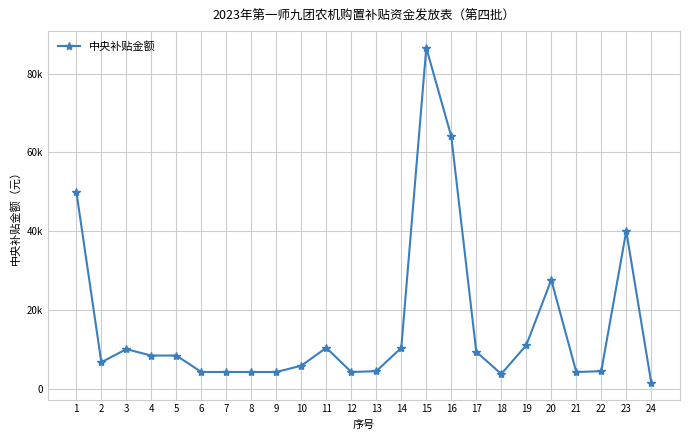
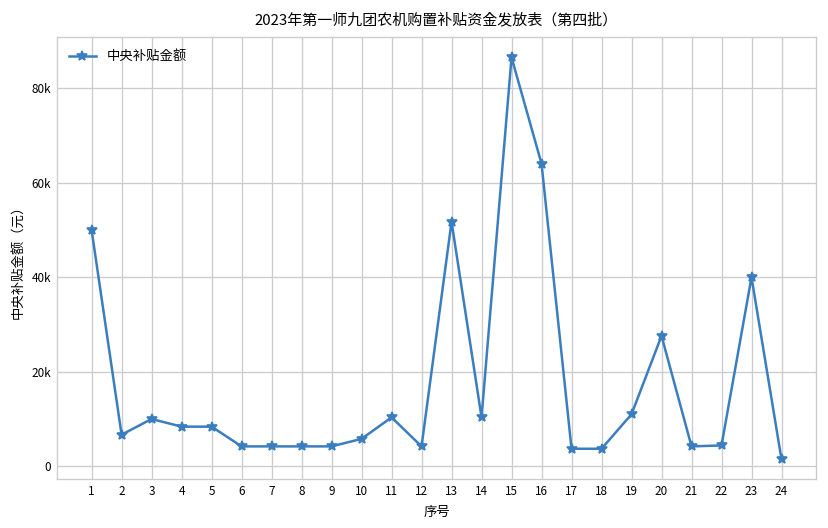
  {
    "1": 50000,
    "2": 7000,
    "3": 10000,
    "4": 8000,
    "5": 8000,
    "6": 4000,
    "7": 4000,
    "8": 4000,
    "9": 4000,
    "10": 6000,
    "11": 10000,
    "12": 4000,
-   "13": 4000,
+   "13": 52000,
    "14": 10000,
    "15": 87000,
    "16": 64000,
-   "17": 9000,
+   "17": 4000,
    "18": 4000,
    "19": 11000,
    "20": 28000,
    "21": 4000,
    "22": 4000,
    "23": 40000,
    "24": 1000
  }
